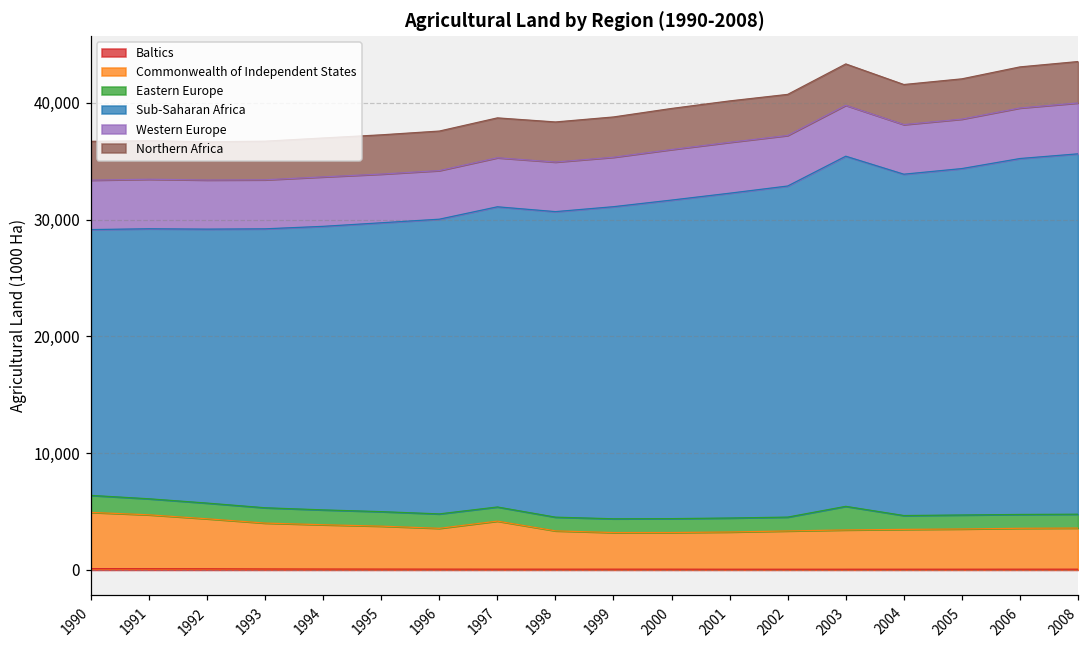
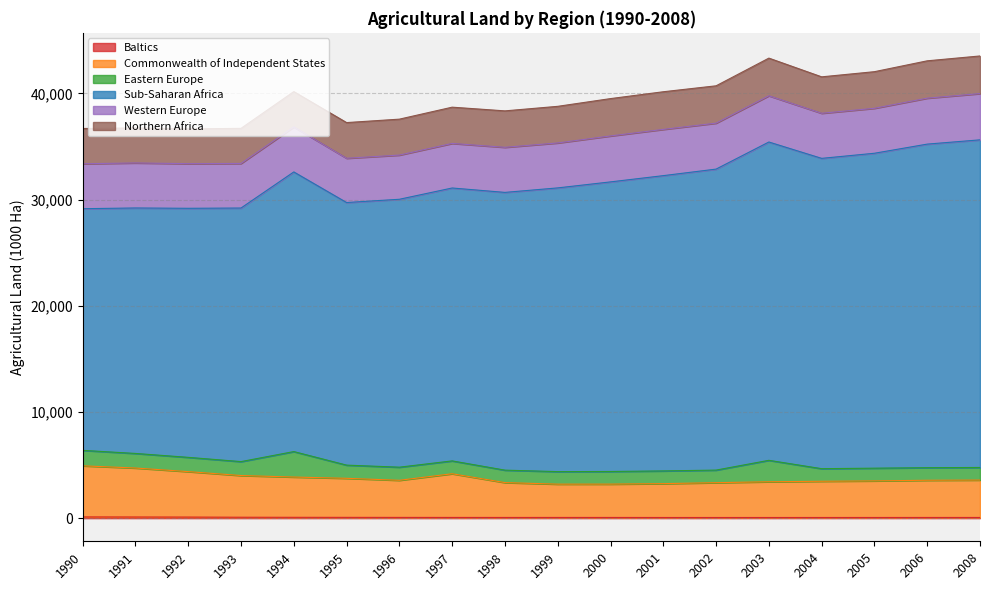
  {
    "Baltics": {
      "1990": "100",
      "1991": "100",
      "1992": "100",
      "1993": "100",
      "1994": "100",
      "1995": "100",
      "1996": "100",
      "1997": "100",
      "1998": "100",
      "1999": "100",
      "2000": "100",
      "2001": "100",
      "2002": "100",
      "2003": "100",
      "2004": "100",
      "2005": "100",
      "2006": "100",
      "2008": "100"
    },
    "Commonwealth of Independent States": {
      "1990": "4,800",
      "1991": "4,600",
      "1992": "4,300",
      "1993": "3,900",
      "1994": "3,800",
      "1995": "3,700",
      "1996": "3,500",
      "1997": "4,100",
      "1998": "3,300",
      "1999": "3,100",
      "2000": "3,100",
      "2001": "3,200",
      "2002": "3,300",
      "2003": "3,400",
      "2004": "3,400",
      "2005": "3,400",
      "2006": "3,500",
      "2008": "3,500"
    },
    "Eastern Europe": {
      "1990": "1,500",
      "1991": "1,400",
      "1992": "1,300",
      "1993": "1,300",
-     "1994": "1,300",
+     "1994": "2,400",
      "1995": "1,200",
      "1996": "1,200",
      "1997": "1,200",
      "1998": "1,200",
      "1999": "1,200",
      "2000": "1,200",
      "2001": "1,200",
      "2002": "1,200",
      "2003": "2,000",
      "2004": "1,200",
      "2005": "1,200",
      "2006": "1,200",
      "2008": "1,200"
    },
    "Sub-Saharan Africa": {
      "1990": "22,800",
      "1991": "23,100",
      "1992": "23,500",
      "1993": "23,900",
-     "1994": "24,300",
+     "1994": "26,300",
      "1995": "24,700",
      "1996": "25,200",
      "1997": "25,700",
      "1998": "26,200",
      "1999": "26,700",
      "2000": "27,300",
      "2001": "27,800",
      "2002": "28,300",
      "2003": "30,000",
      "2004": "29,200",
      "2005": "29,700",
      "2006": "30,500",
      "2008": "30,900"
    },
    "Western Europe": {
      "1990": "4,200",
      "1991": "4,200",
      "1992": "4,200",
      "1993": "4,200",
      "1995": "4,200",
      "1996": "4,200",
      "1997": "4,200",
      "1998": "4,200",
      "1999": "4,200",
      "2000": "4,300",
      "2001": "4,400",
      "2002": "4,300",
      "2003": "4,400",
      "2004": "4,200",
      "2005": "4,200",
      "2006": "4,300",
      "2008": "4,400"
    },
    "Northern Africa": {
      "1990": "3,300",
      "1995": "3,400",
      "1996": "3,400",
      "1997": "3,400",
      "1998": "3,400",
      "1999": "3,400",
      "2000": "3,500",
      "2001": "3,500",
      "2002": "3,500",
      "2003": "3,500",
      "2004": "3,400",
      "2005": "3,400",
      "2006": "3,500",
      "2008": "3,500"
    }
  }
